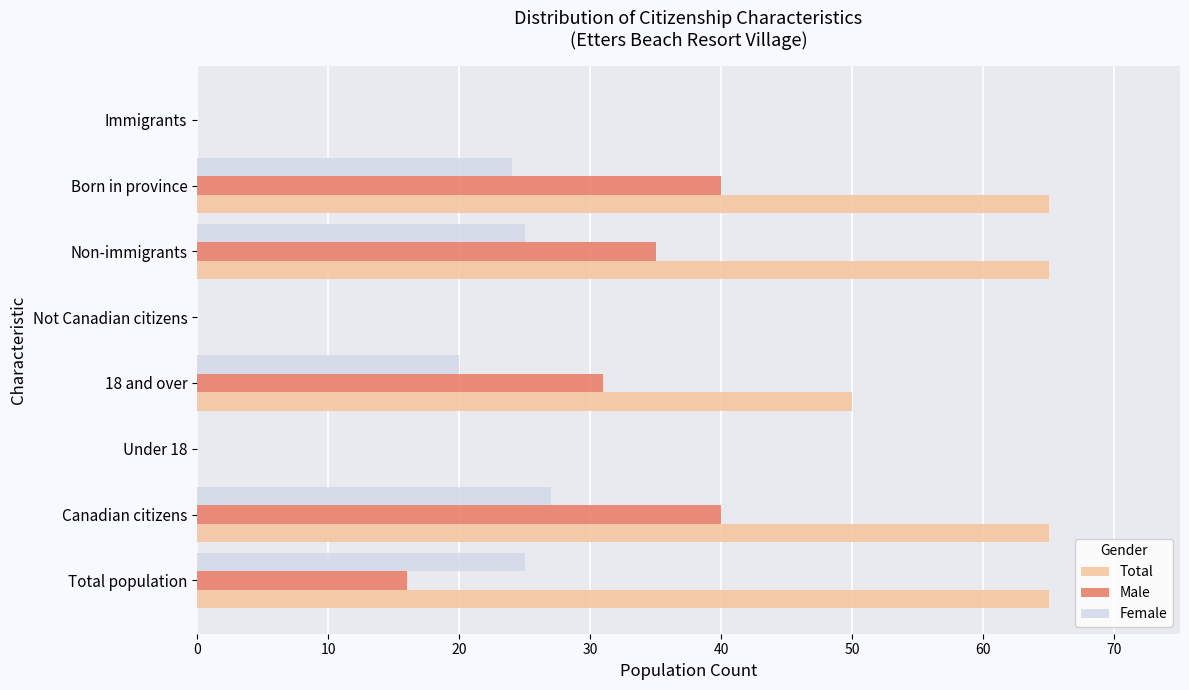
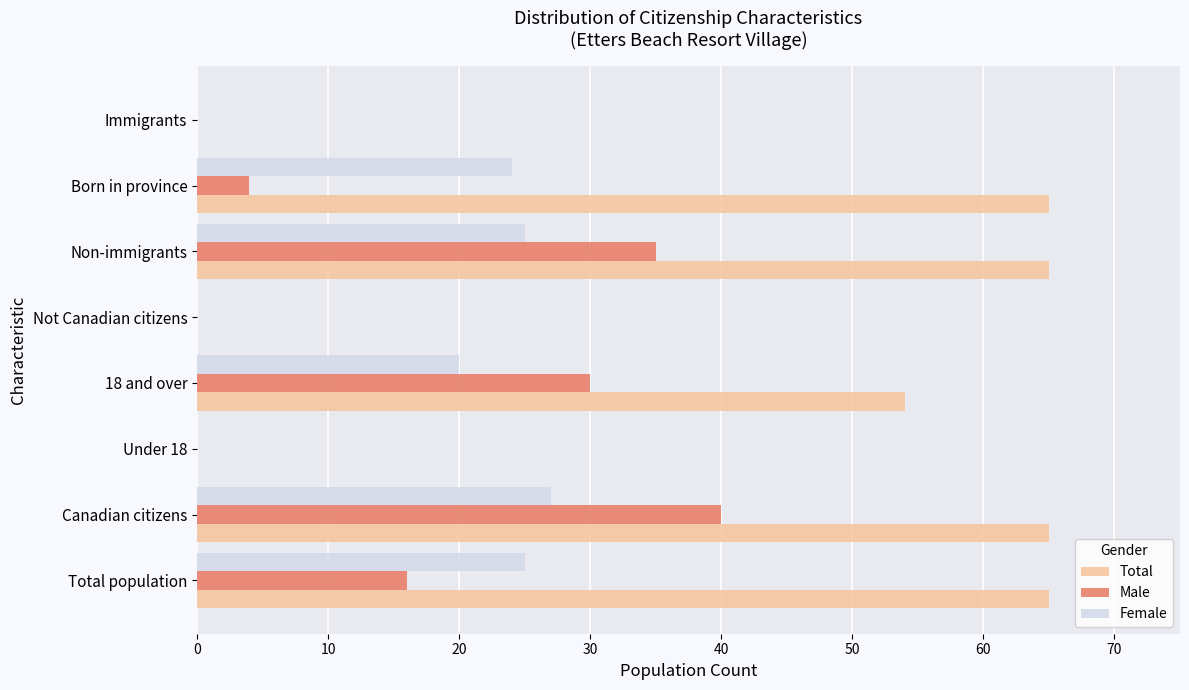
  {
    "Total": {
      "Immigrants": 0,
      "Born in province": 65,
      "Non-immigrants": 65,
      "Not Canadian citizens": 0,
-     "18 and over": 50,
+     "18 and over": 54,
      "Under 18": 0,
      "Canadian citizens": 65,
      "Total population": 65
    },
    "Male": {
      "Immigrants": 0,
-     "Born in province": 40,
+     "Born in province": 4,
      "Non-immigrants": 35,
      "Not Canadian citizens": 0,
-     "18 and over": 31,
+     "18 and over": 30,
      "Under 18": 0,
      "Canadian citizens": 40,
      "Total population": 16
    },
    "Female": {
      "Immigrants": 0,
      "Born in province": 24,
      "Non-immigrants": 25,
      "Not Canadian citizens": 0,
      "18 and over": 20,
      "Under 18": 0,
      "Canadian citizens": 27,
      "Total population": 25
    }
  }
